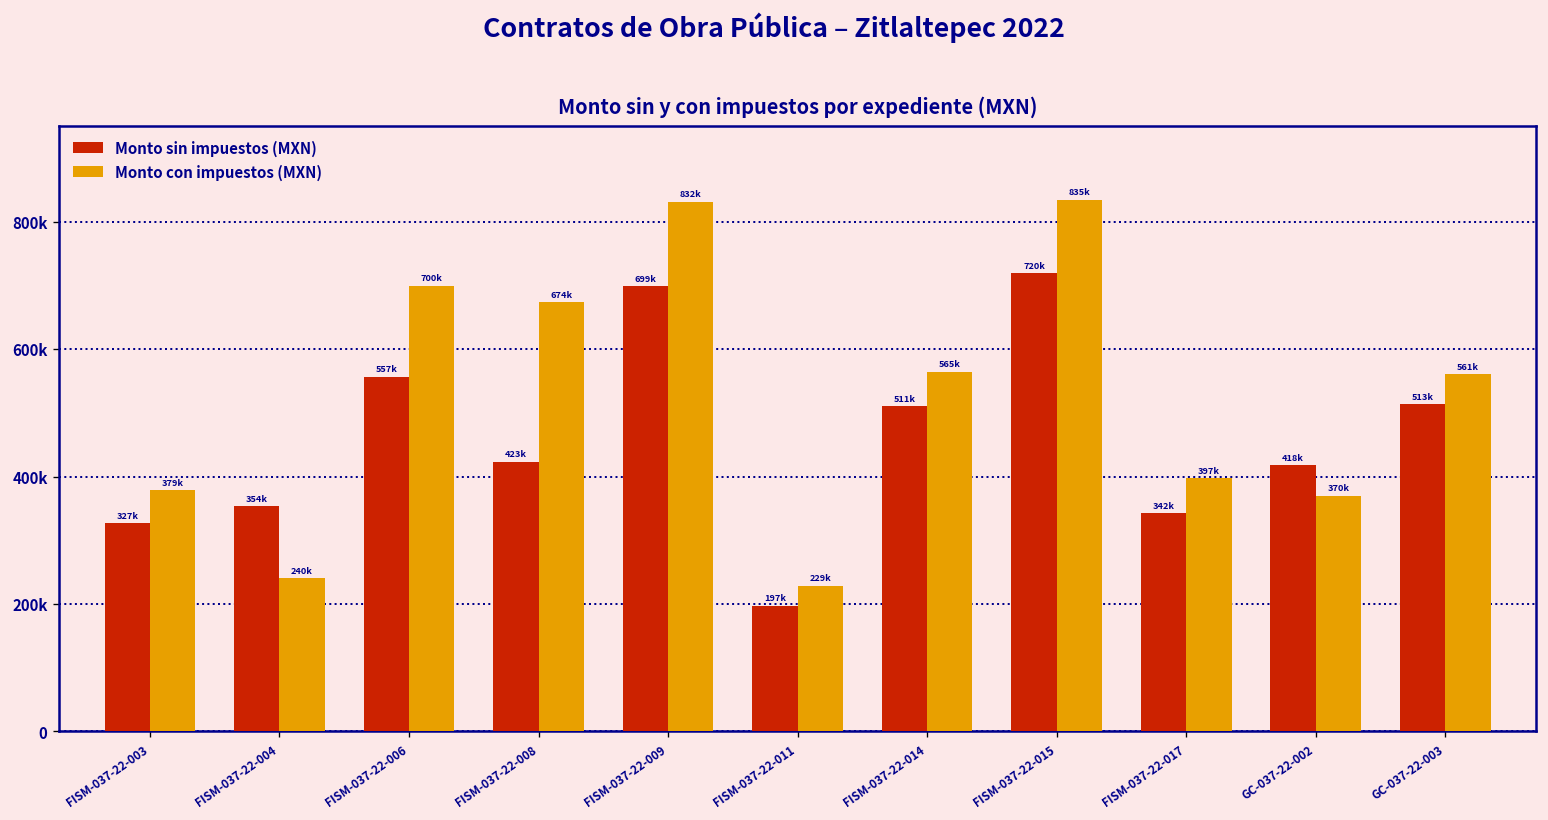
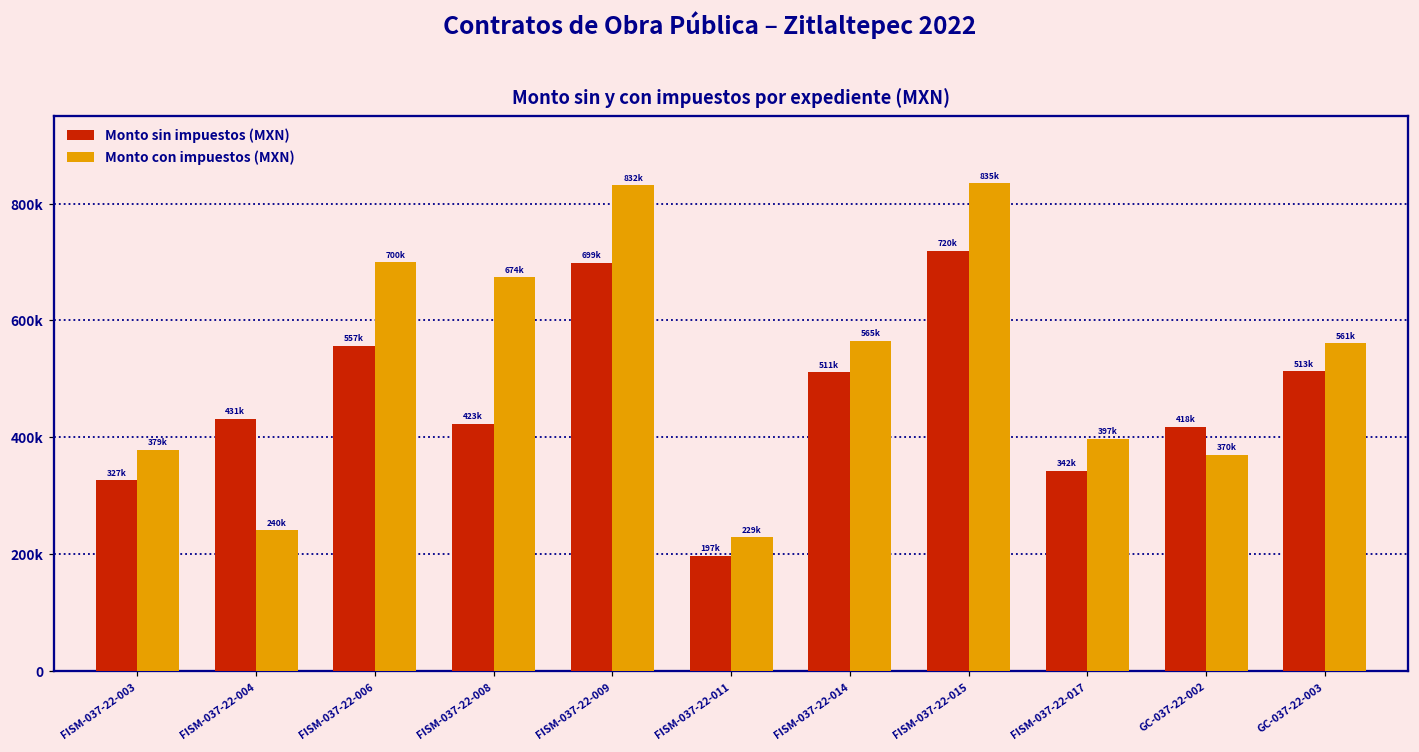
  {
    "Monto sin impuestos (MXN)": {
      "FISM-037-22-003": "327k",
-     "FISM-037-22-004": "354k",
+     "FISM-037-22-004": "431k",
      "FISM-037-22-006": "557k",
      "FISM-037-22-008": "423k",
      "FISM-037-22-009": "699k",
      "FISM-037-22-011": "197k",
      "FISM-037-22-014": "511k",
      "FISM-037-22-015": "720k",
      "FISM-037-22-017": "342k",
      "GC-037-22-002": "418k",
      "GC-037-22-003": "513k"
    },
    "Monto con impuestos (MXN)": {
      "FISM-037-22-003": "379k",
      "FISM-037-22-004": "240k",
      "FISM-037-22-006": "700k",
      "FISM-037-22-008": "674k",
      "FISM-037-22-009": "832k",
      "FISM-037-22-011": "229k",
      "FISM-037-22-014": "565k",
      "FISM-037-22-015": "835k",
      "FISM-037-22-017": "397k",
      "GC-037-22-002": "370k",
      "GC-037-22-003": "561k"
    }
  }
